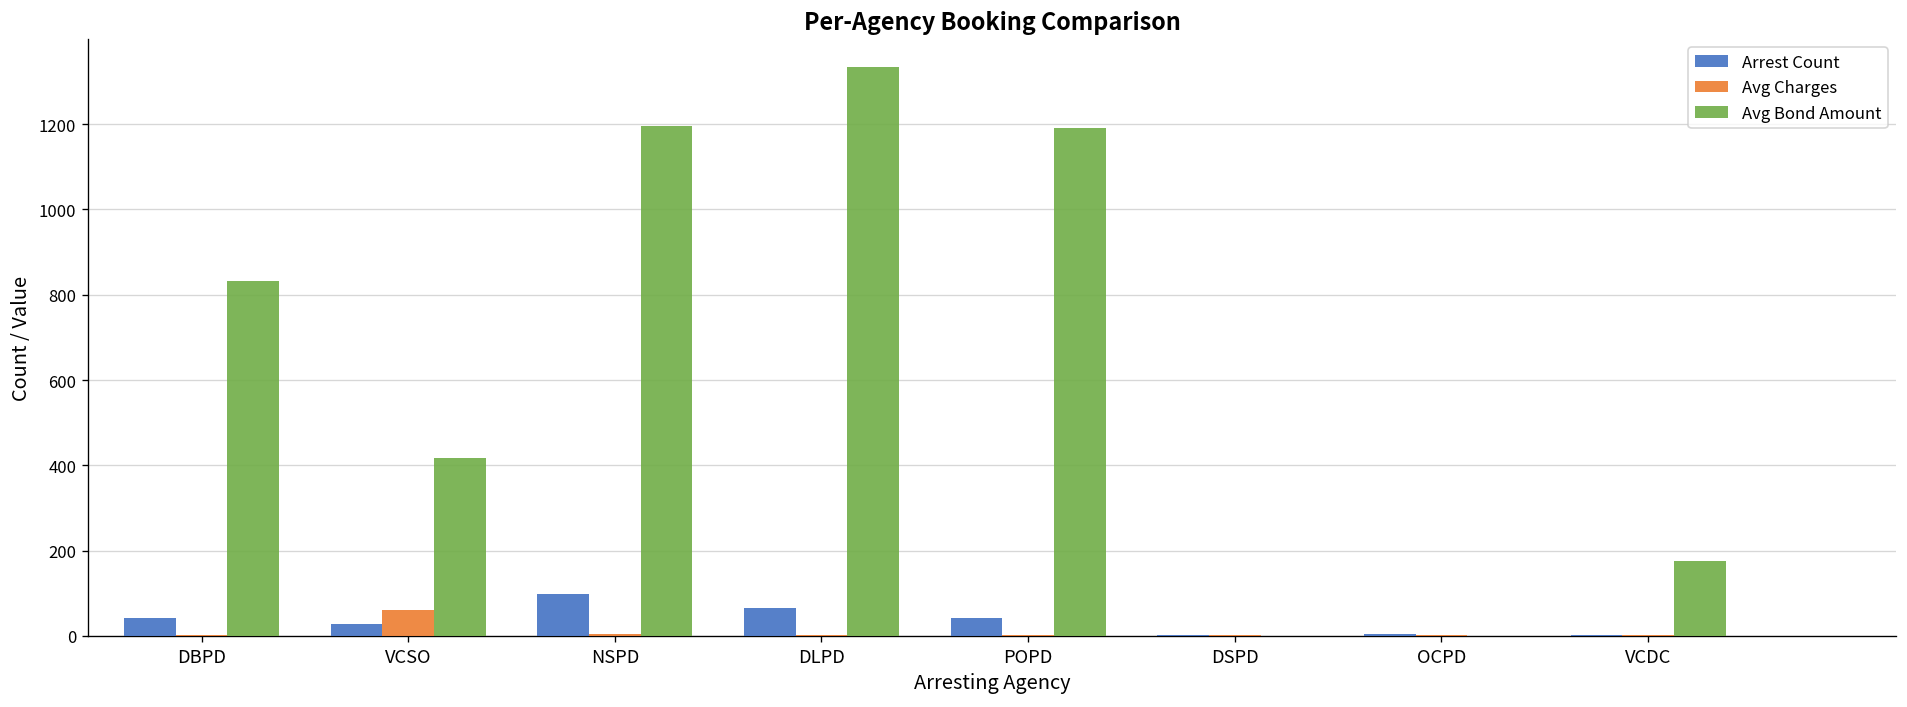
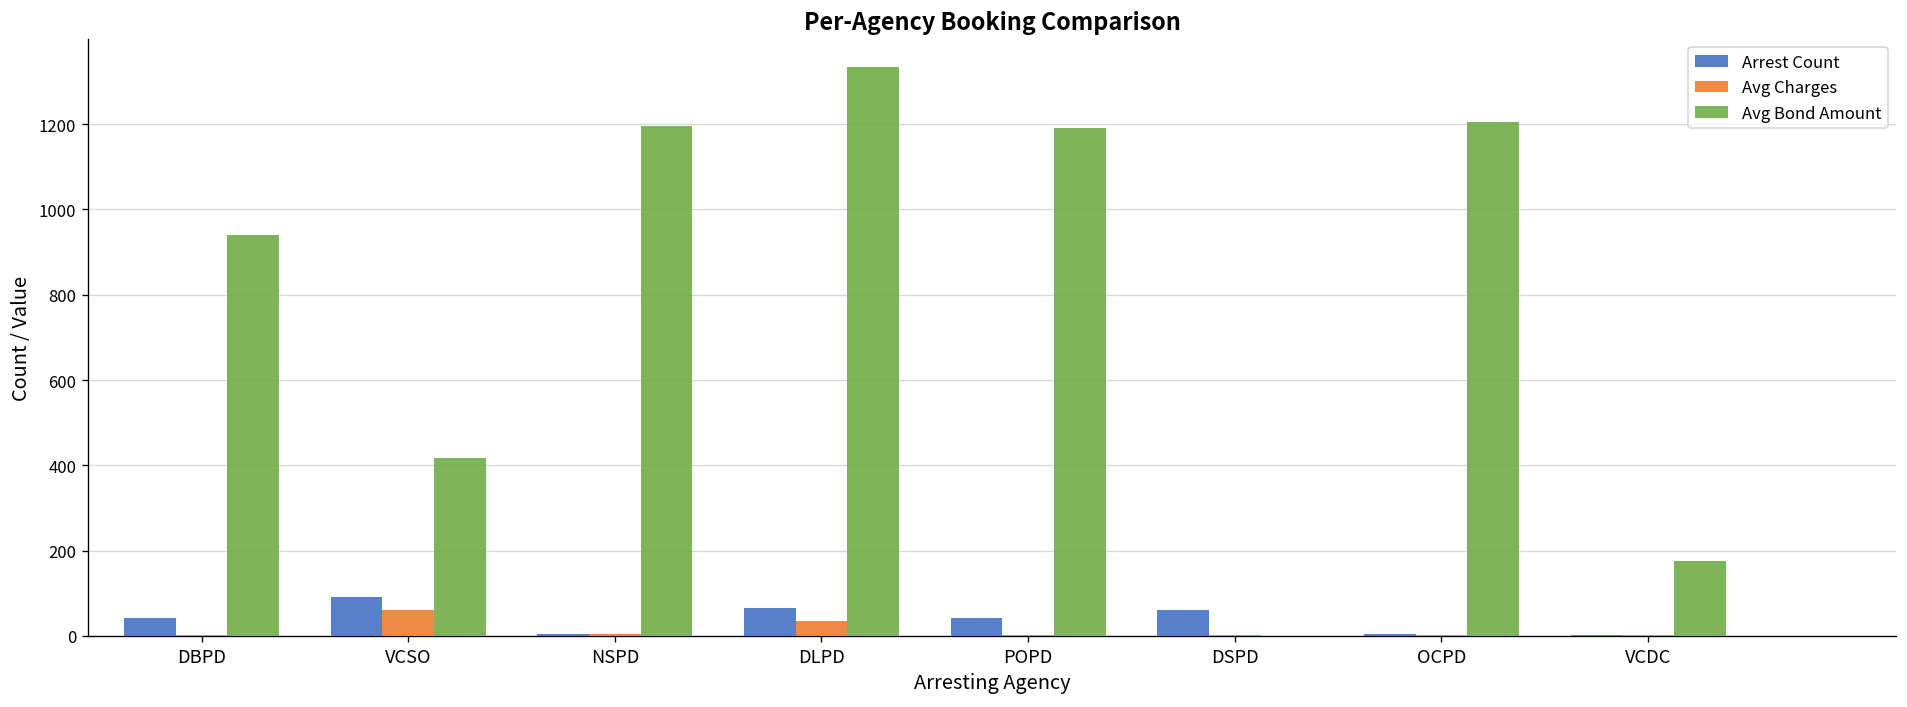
  {
    "Arrest Count": {
      "DBPD": 40,
-     "VCSO": 30,
-     "NSPD": 100,
+     "VCSO": 90,
+     "NSPD": 10,
      "DLPD": 70,
      "POPD": 40,
-     "DSPD": 0
+     "DSPD": 60
    },
    "Avg Charges": {
      "VCSO": 60,
-     "DLPD": 0
+     "DLPD": 40
    },
    "Avg Bond Amount": {
-     "DBPD": 830,
+     "DBPD": 940,
      "VCSO": 420,
      "NSPD": 1200,
      "DLPD": 1330,
      "POPD": 1190,
      "DSPD": 0,
-     "OCPD": 0,
+     "OCPD": 1210,
      "VCDC": 180
    }
  }
